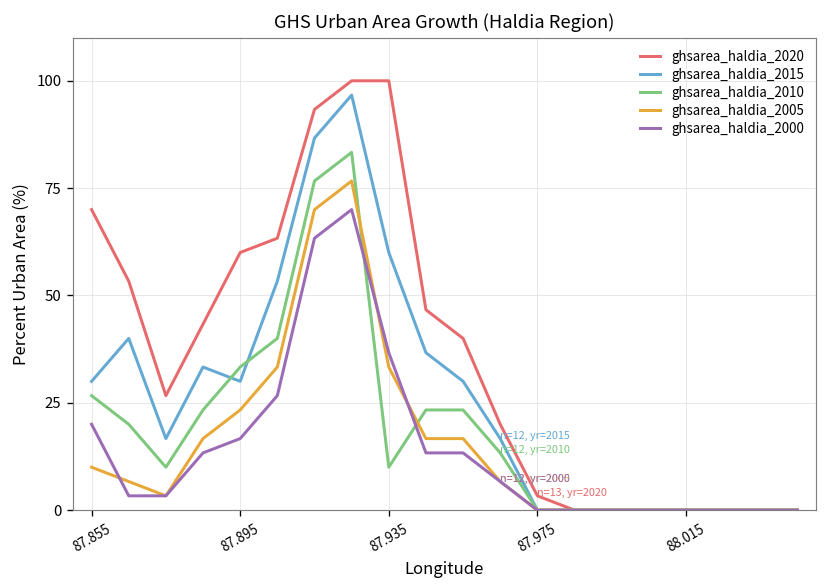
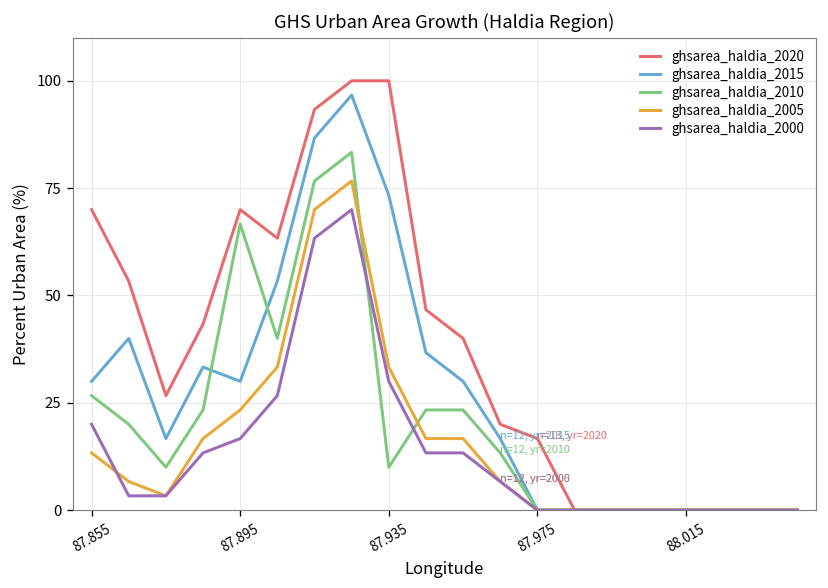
  {
    "ghsarea_haldia_2020": {
      "87.855": 70,
-     "87.895": 60,
+     "87.895": 70,
      "87.935": 100,
-     "87.975": 3
+     "87.975": 17
    },
    "ghsarea_haldia_2015": {
      "87.855": 30,
      "87.895": 30,
-     "87.935": 60
+     "87.935": 73
    },
    "ghsarea_haldia_2010": {
      "87.855": 27,
-     "87.895": 33,
+     "87.895": 67,
      "87.935": 10
    },
    "ghsarea_haldia_2005": {
-     "87.855": 10,
+     "87.855": 13,
      "87.895": 23,
      "87.935": 33
    },
    "ghsarea_haldia_2000": {
      "87.855": 20,
      "87.895": 17,
-     "87.935": 37
+     "87.935": 30
    }
  }
